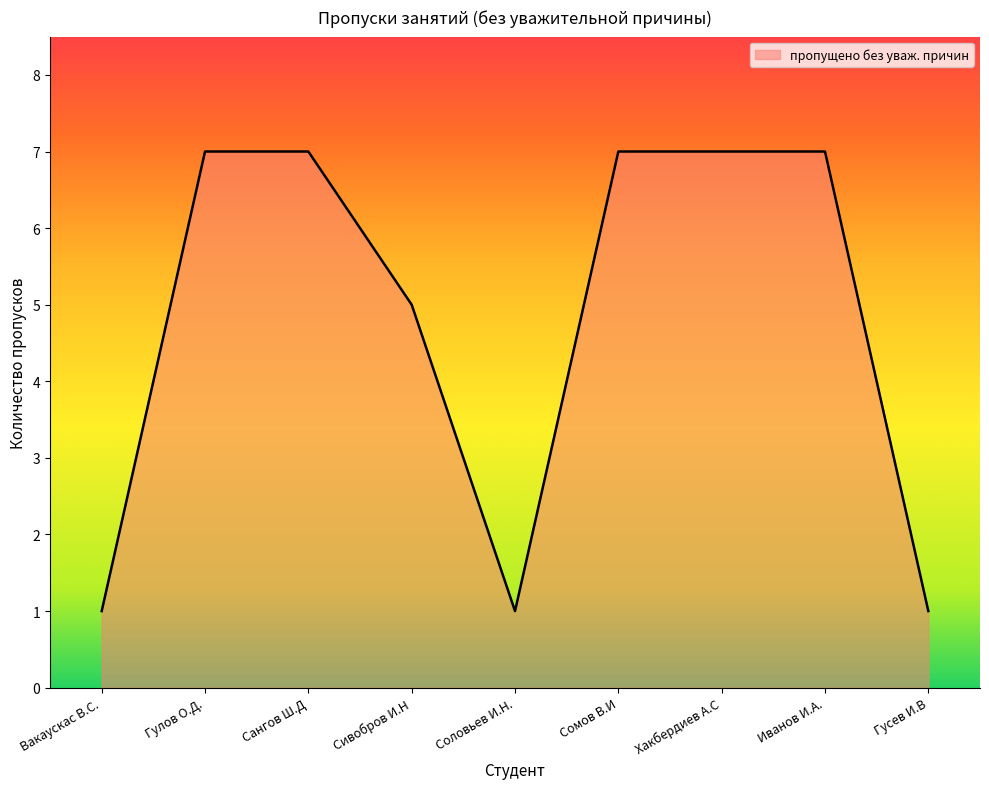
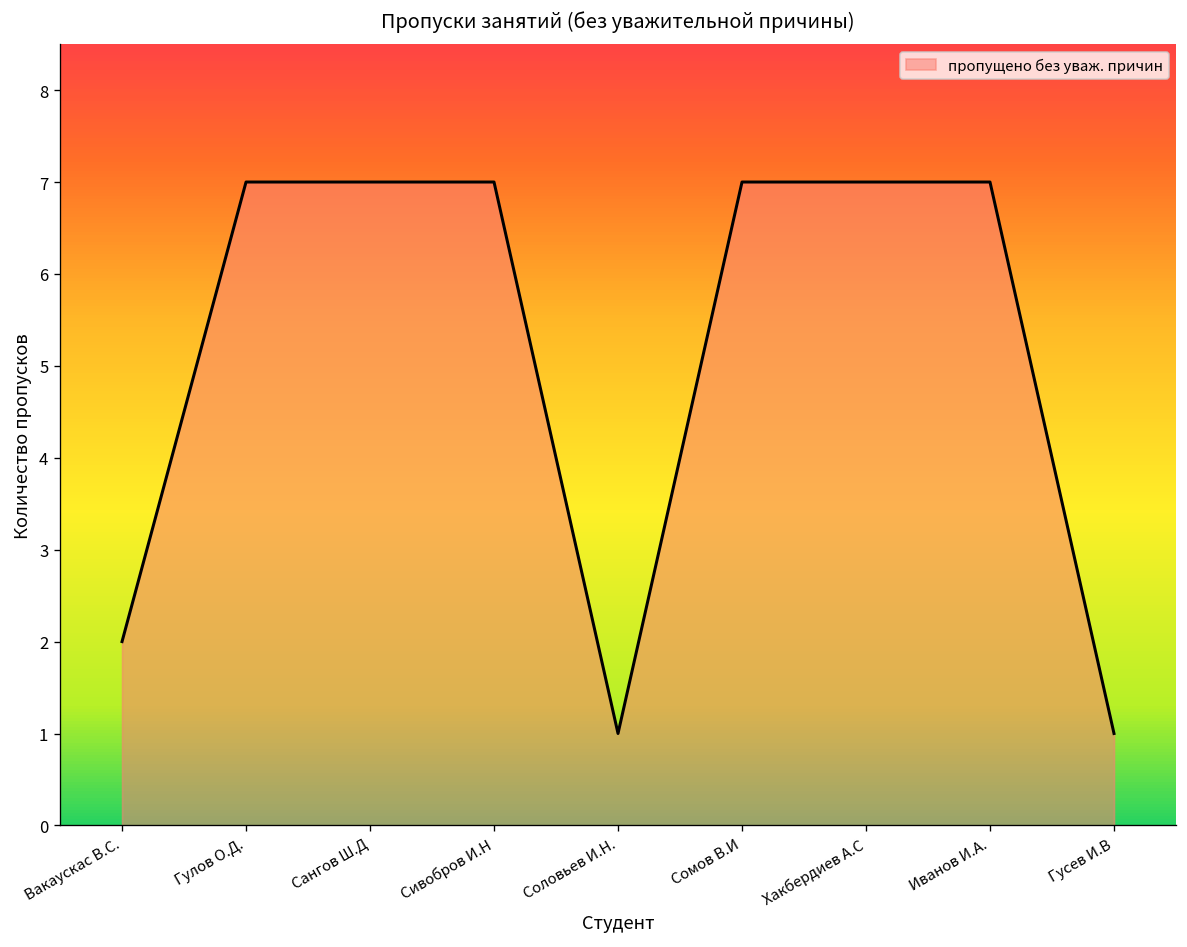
  {
-   "Вакаускас В.С.": 1,
+   "Вакаускас В.С.": 2,
    "Гулов О.Д.": 7,
    "Сангов Ш.Д": 7,
-   "Сивобров И.Н": 5,
+   "Сивобров И.Н": 7,
    "Соловьев И.Н.": 1,
    "Сомов В.И": 7,
    "Хакбердиев А.С": 7,
    "Иванов И.А.": 7,
    "Гусев И.В": 1
  }
